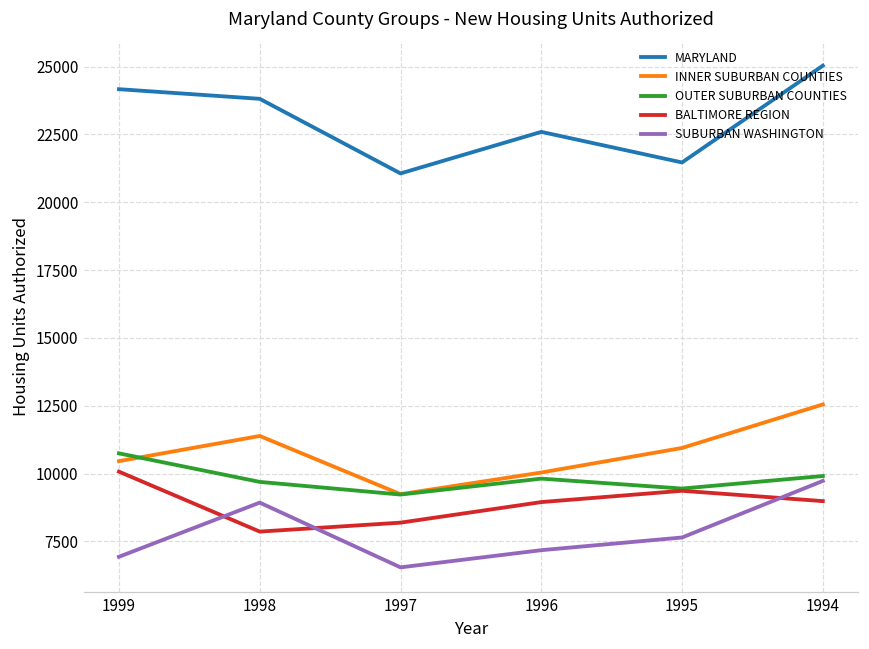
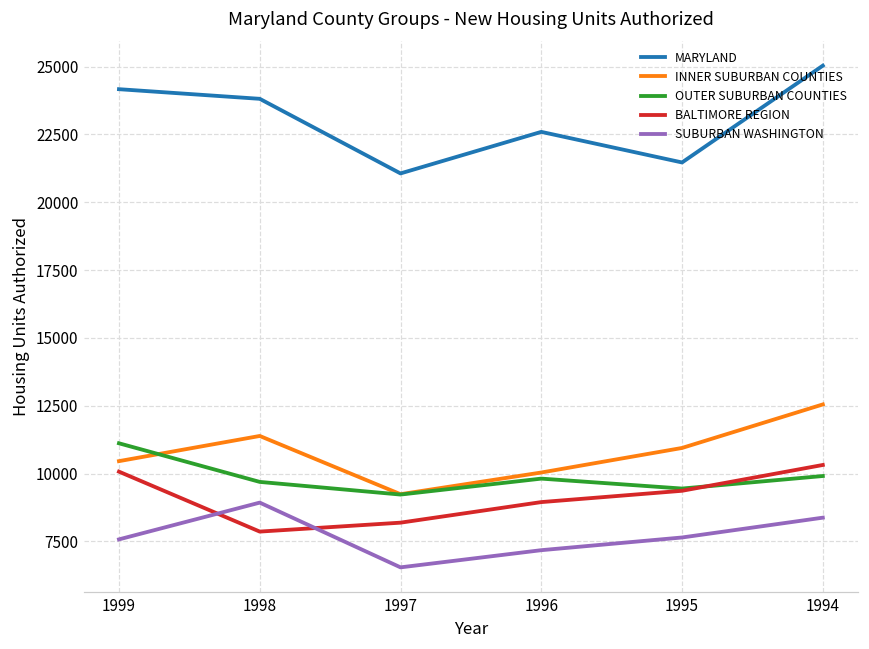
  {
    "MARYLAND": {
      "1999": 24200,
      "1998": 23800,
      "1997": 21100,
      "1996": 22600,
      "1995": 21500,
      "1994": 25000
    },
    "INNER SUBURBAN COUNTIES": {
      "1999": 10500,
      "1998": 11400,
      "1996": 10000,
      "1995": 10900,
      "1994": 12600
    },
    "OUTER SUBURBAN COUNTIES": {
-     "1999": 10700,
+     "1999": 11100,
      "1998": 9700,
      "1996": 9800,
      "1994": 9900
    },
    "BALTIMORE REGION": {
      "1999": 10100,
      "1998": 7900,
      "1997": 8200,
      "1996": 9000,
-     "1994": 9000
+     "1994": 10300
    },
    "SUBURBAN WASHINGTON": {
-     "1999": 6900,
+     "1999": 7600,
      "1998": 8900,
      "1997": 6500,
      "1996": 7200,
      "1995": 7600,
-     "1994": 9700
+     "1994": 8400
    }
  }
